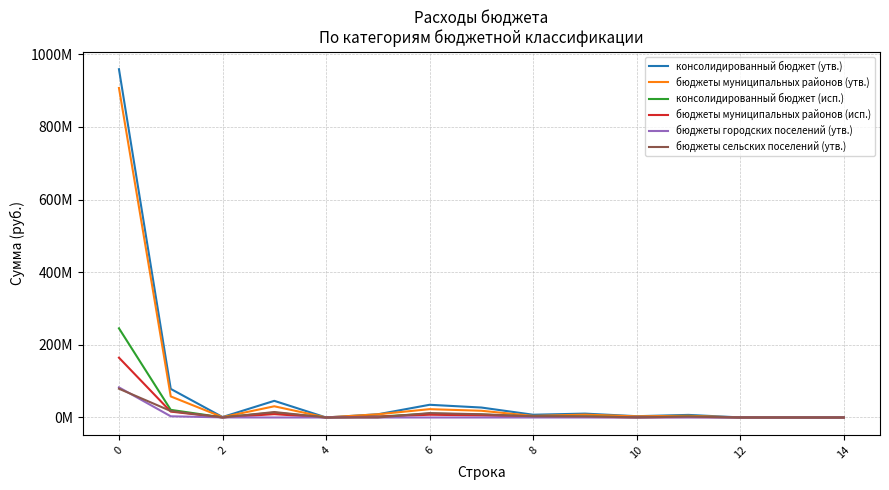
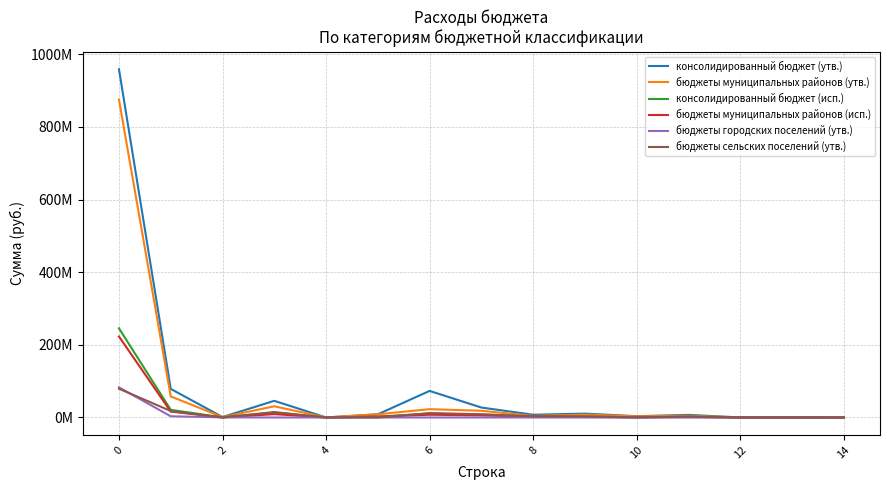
  {
    "консолидированный бюджет (утв.)": {
      "0": 960000000,
-     "6": 30000000
+     "6": 70000000
    },
    "бюджеты муниципальных районов (утв.)": {
-     "0": 910000000,
+     "0": 880000000,
      "6": 20000000
    },
    "консолидированный бюджет (исп.)": {
      "0": 250000000
    },
    "бюджеты муниципальных районов (исп.)": {
-     "0": 160000000
+     "0": 220000000
    },
    "бюджеты городских поселений (утв.)": {
      "6": 0
    }
  }
